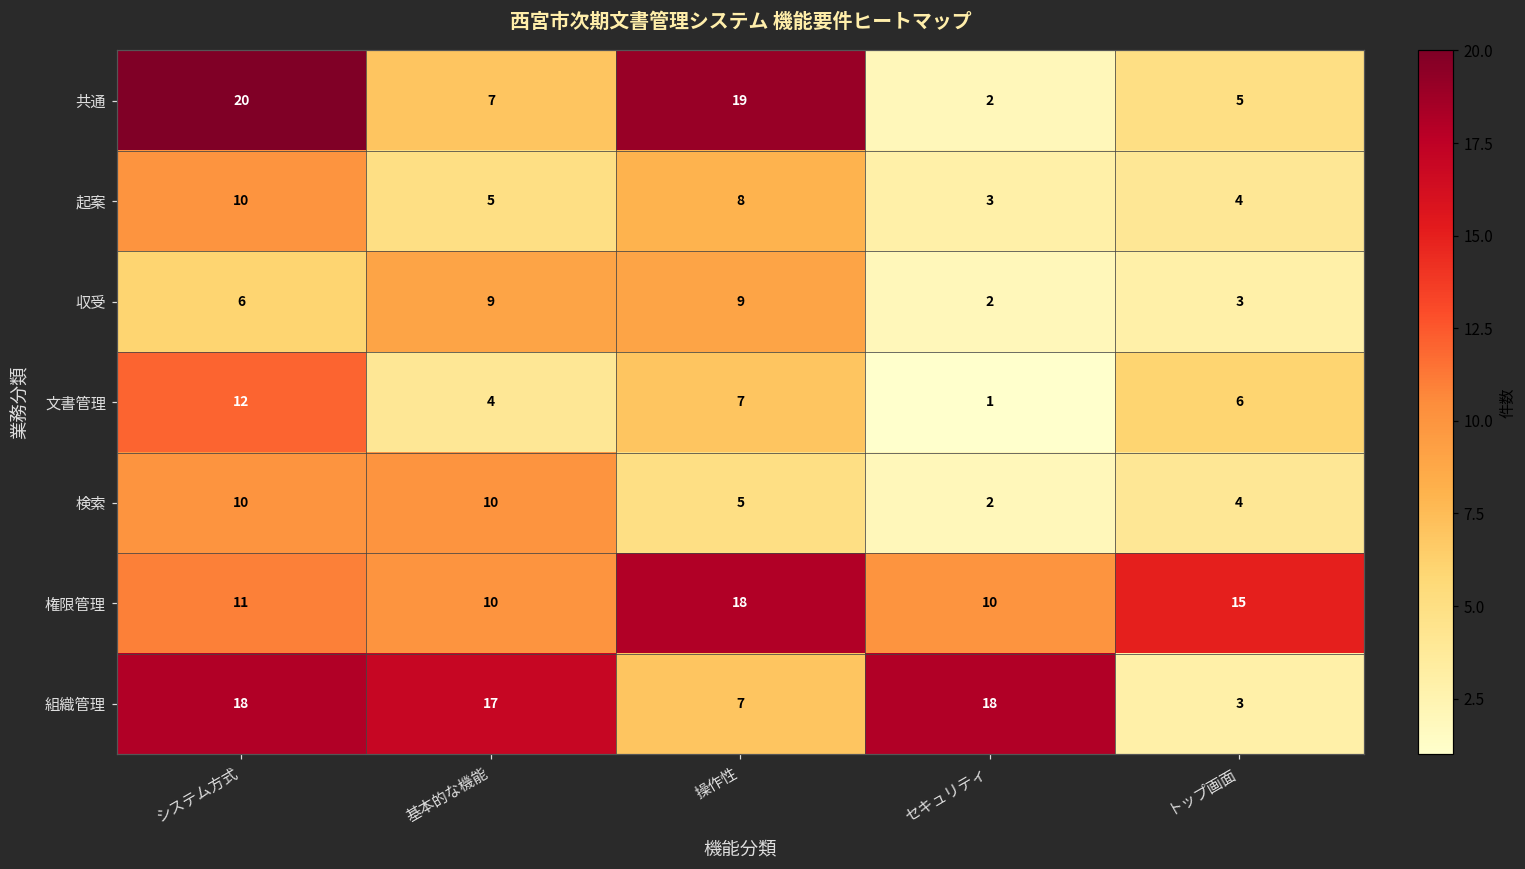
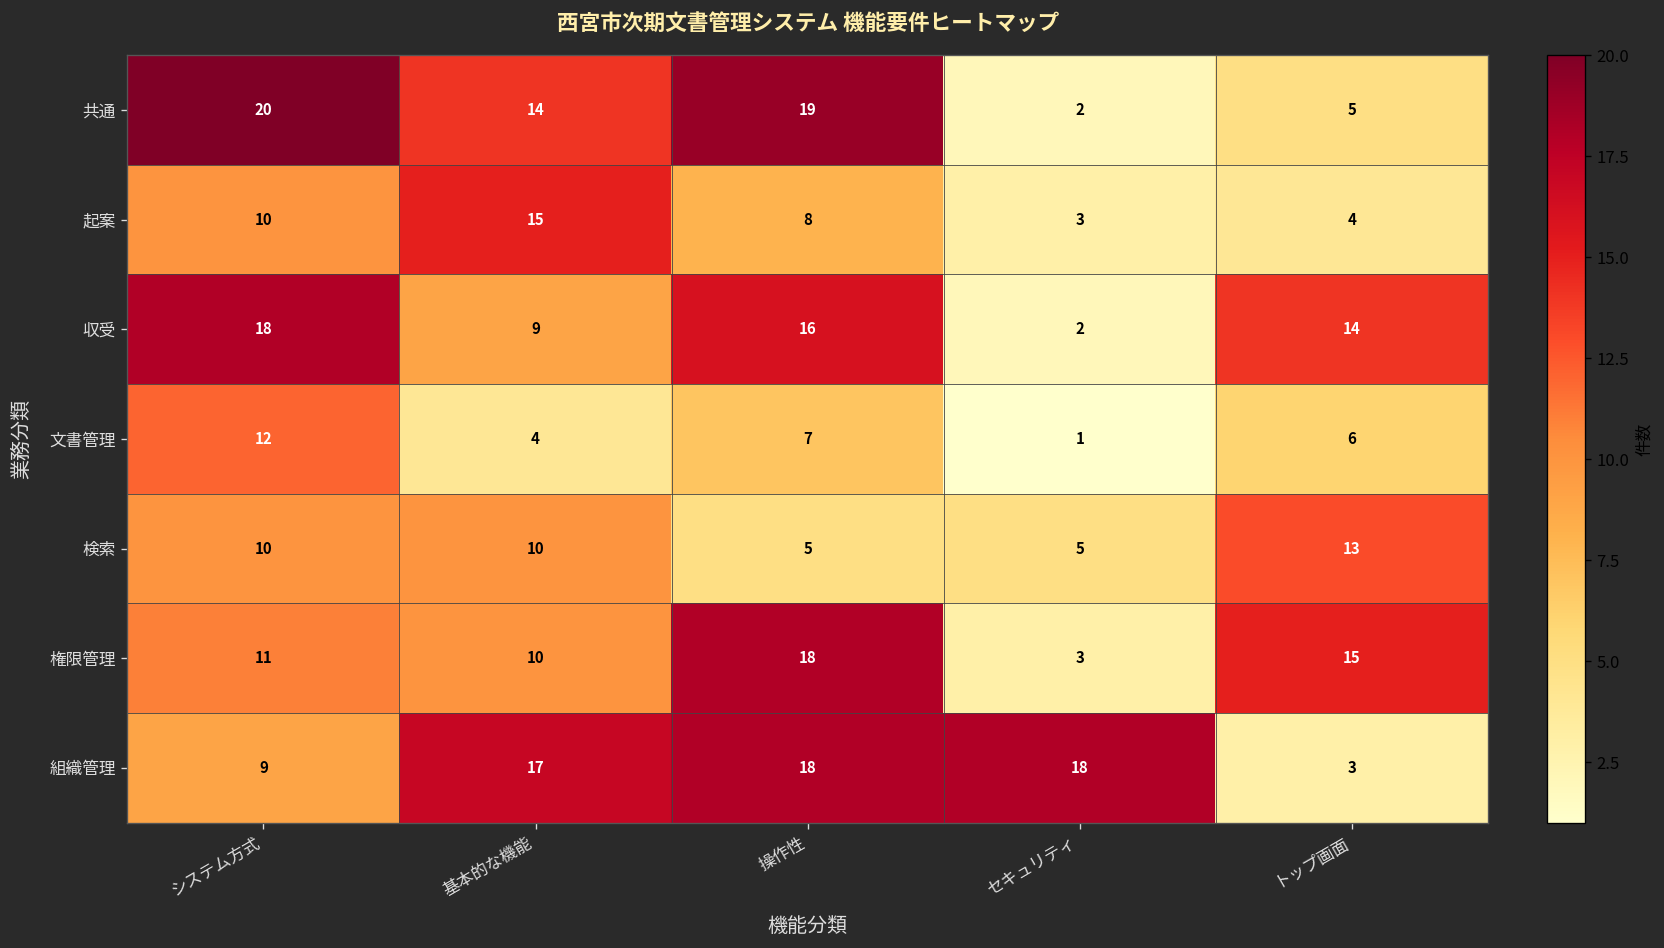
  {
    "共通": {
      "システム方式": 20,
-     "基本的な機能": 7,
+     "基本的な機能": 14,
      "操作性": 19,
      "セキュリティ": 2,
      "トップ画面": 5
    },
    "起案": {
      "システム方式": 10,
-     "基本的な機能": 5,
+     "基本的な機能": 15,
      "操作性": 8,
      "セキュリティ": 3,
      "トップ画面": 4
    },
    "収受": {
-     "システム方式": 6,
+     "システム方式": 18,
      "基本的な機能": 9,
-     "操作性": 9,
+     "操作性": 16,
      "セキュリティ": 2,
-     "トップ画面": 3
+     "トップ画面": 14
    },
    "文書管理": {
      "システム方式": 12,
      "基本的な機能": 4,
      "操作性": 7,
      "セキュリティ": 1,
      "トップ画面": 6
    },
    "検索": {
      "システム方式": 10,
      "基本的な機能": 10,
      "操作性": 5,
-     "セキュリティ": 2,
-     "トップ画面": 4
+     "セキュリティ": 5,
+     "トップ画面": 13
    },
    "権限管理": {
      "システム方式": 11,
      "基本的な機能": 10,
      "操作性": 18,
-     "セキュリティ": 10,
+     "セキュリティ": 3,
      "トップ画面": 15
    },
    "組織管理": {
-     "システム方式": 18,
+     "システム方式": 9,
      "基本的な機能": 17,
-     "操作性": 7,
+     "操作性": 18,
      "セキュリティ": 18,
      "トップ画面": 3
    }
  }
